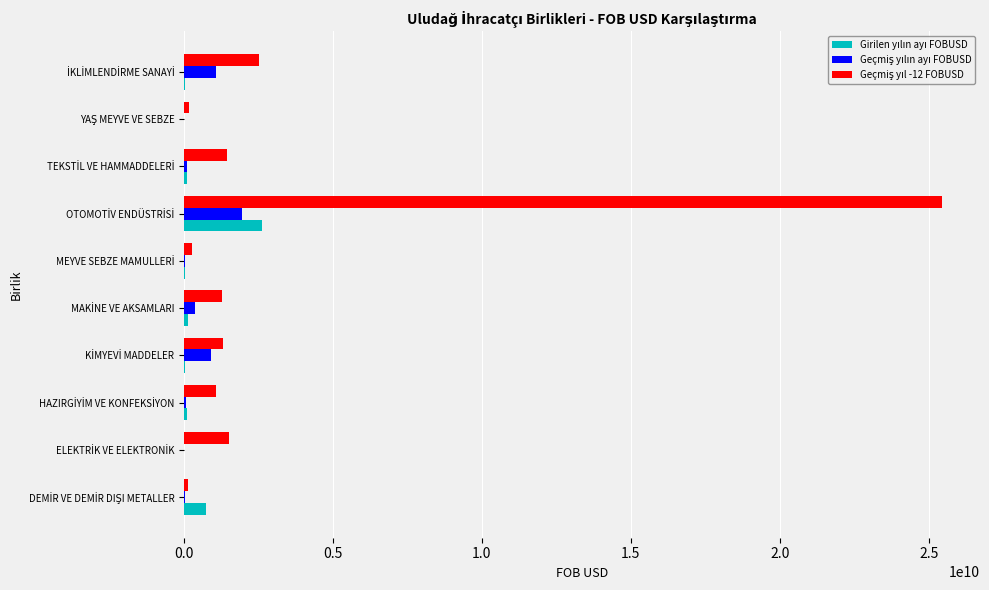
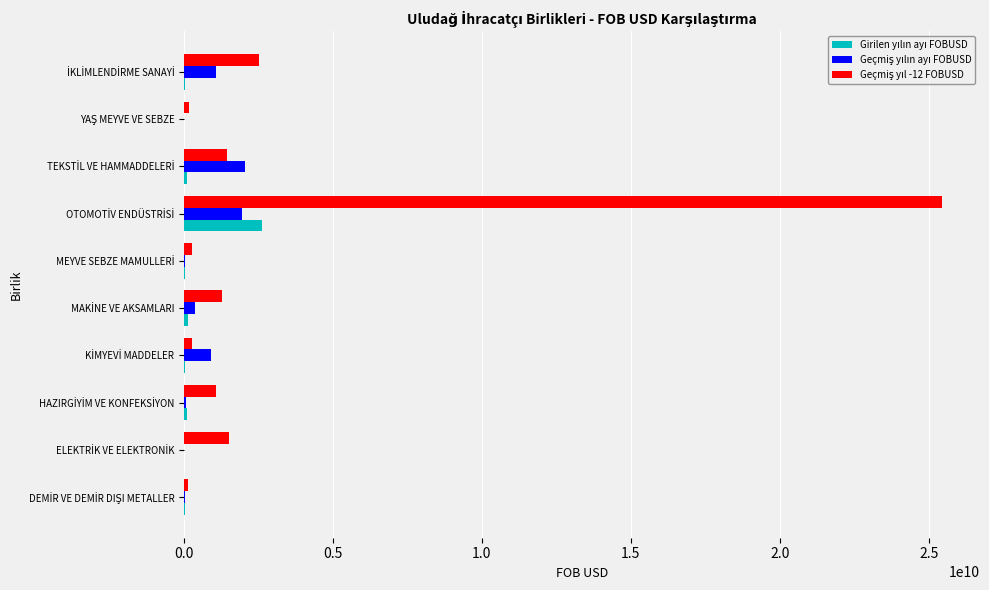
  {
    "Girilen yılın ayı FOBUSD": {
      "TEKSTİL VE HAMMADDELERİ": 100000000,
      "OTOMOTİV ENDÜSTRİSİ": 2600000000,
      "MAKİNE VE AKSAMLARI": 100000000,
      "HAZIRGİYİM VE KONFEKSİYON": 100000000,
-     "DEMİR VE DEMİR DIŞI METALLER": 700000000
+     "DEMİR VE DEMİR DIŞI METALLER": 0
    },
    "Geçmiş yılın ayı FOBUSD": {
      "İKLİMLENDİRME SANAYİ": 1100000000,
-     "TEKSTİL VE HAMMADDELERİ": 100000000,
+     "TEKSTİL VE HAMMADDELERİ": 2000000000,
      "OTOMOTİV ENDÜSTRİSİ": 2000000000,
      "MAKİNE VE AKSAMLARI": 400000000,
      "KİMYEVİ MADDELER": 900000000
    },
    "Geçmiş yıl -12 FOBUSD": {
      "İKLİMLENDİRME SANAYİ": 2500000000,
      "YAŞ MEYVE VE SEBZE": 200000000,
      "TEKSTİL VE HAMMADDELERİ": 1400000000,
      "OTOMOTİV ENDÜSTRİSİ": 25400000000,
      "MEYVE SEBZE MAMULLERİ": 300000000,
      "MAKİNE VE AKSAMLARI": 1300000000,
-     "KİMYEVİ MADDELER": 1300000000,
+     "KİMYEVİ MADDELER": 300000000,
      "HAZIRGİYİM VE KONFEKSİYON": 1100000000,
      "ELEKTRİK VE ELEKTRONİK": 1500000000,
      "DEMİR VE DEMİR DIŞI METALLER": 100000000
    }
  }
